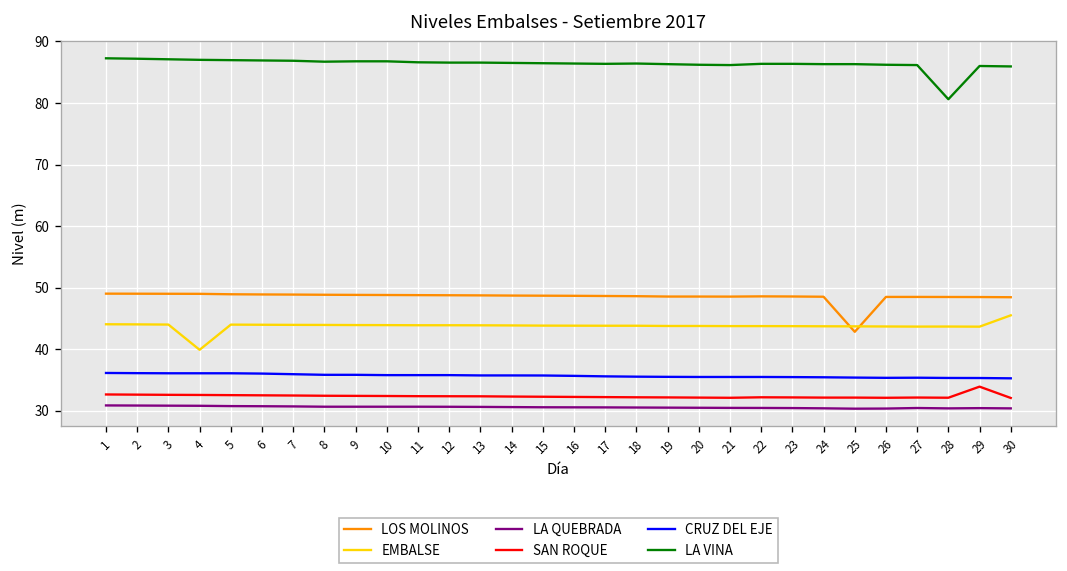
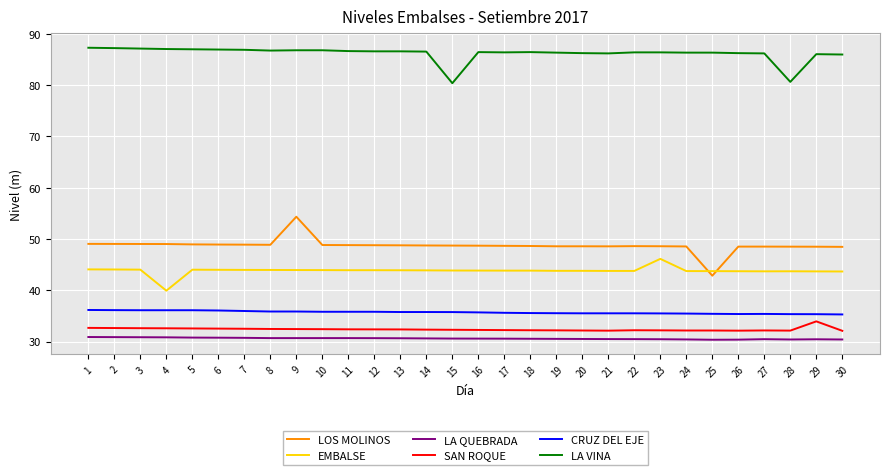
  {
    "LOS MOLINOS": {
      "1": 49,
      "2": 49,
      "3": 49,
      "4": 49,
      "5": 49,
      "6": 49,
      "7": 49,
      "8": 49,
-     "9": 49,
+     "9": 54,
      "10": 49,
      "11": 49,
      "12": 49,
      "13": 49,
      "14": 49,
      "15": 49,
      "16": 49,
      "17": 49,
      "18": 49,
      "19": 49,
      "20": 49,
      "21": 49,
      "22": 49,
      "23": 49,
      "24": 49,
      "25": 43,
      "26": 49,
      "27": 49,
      "28": 48,
      "29": 48,
      "30": 48
    },
    "EMBALSE": {
      "1": 44,
      "2": 44,
      "3": 44,
      "4": 40,
      "5": 44,
      "6": 44,
      "7": 44,
      "8": 44,
      "9": 44,
      "10": 44,
      "11": 44,
      "12": 44,
      "13": 44,
      "14": 44,
      "15": 44,
      "16": 44,
      "17": 44,
      "18": 44,
      "19": 44,
      "20": 44,
      "21": 44,
      "22": 44,
-     "23": 44,
+     "23": 46,
      "24": 44,
      "25": 44,
      "26": 44,
      "27": 44,
      "28": 44,
      "29": 44,
-     "30": 46
+     "30": 44
    },
    "LA QUEBRADA": {
      "1": 31,
      "2": 31,
      "3": 31,
      "4": 31,
      "5": 31,
      "6": 31,
      "7": 31,
      "8": 31,
      "9": 31,
      "10": 31,
      "11": 31,
      "12": 31,
      "13": 31,
      "14": 31,
      "15": 31,
      "16": 31,
      "17": 31,
      "18": 31,
      "19": 31,
      "20": 31,
      "21": 30,
      "22": 30,
      "23": 30,
      "24": 30,
      "25": 30,
      "26": 30,
      "27": 30,
      "28": 30,
      "29": 30,
      "30": 30
    },
    "SAN ROQUE": {
      "1": 33,
      "2": 33,
      "3": 33,
      "4": 33,
      "5": 33,
      "6": 33,
      "7": 32,
      "8": 32,
      "9": 32,
      "10": 32,
      "11": 32,
      "12": 32,
      "13": 32,
      "14": 32,
      "15": 32,
      "16": 32,
      "17": 32,
      "18": 32,
      "19": 32,
      "20": 32,
      "21": 32,
      "22": 32,
      "23": 32,
      "24": 32,
      "25": 32,
      "26": 32,
      "27": 32,
      "28": 32,
      "29": 34,
      "30": 32
    },
    "CRUZ DEL EJE": {
      "1": 36,
      "2": 36,
      "3": 36,
      "4": 36,
      "5": 36,
      "6": 36,
      "7": 36,
      "8": 36,
      "9": 36,
      "10": 36,
      "11": 36,
      "12": 36,
      "13": 36,
      "14": 36,
      "15": 36,
      "16": 36,
      "17": 36,
      "18": 36,
      "19": 36,
      "20": 36,
      "21": 36,
      "22": 36,
      "23": 35,
      "24": 35,
      "25": 35,
      "26": 35,
      "27": 35,
      "28": 35,
      "29": 35,
      "30": 35
    },
    "LA VINA": {
      "1": 87,
      "2": 87,
      "3": 87,
      "4": 87,
      "5": 87,
      "6": 87,
      "7": 87,
      "8": 87,
      "9": 87,
      "10": 87,
      "11": 87,
      "12": 87,
      "13": 87,
      "14": 87,
-     "15": 86,
+     "15": 80,
      "16": 86,
      "17": 86,
      "18": 86,
      "19": 86,
      "20": 86,
      "21": 86,
      "22": 86,
      "23": 86,
      "24": 86,
      "25": 86,
      "26": 86,
      "27": 86,
      "28": 81,
      "29": 86,
      "30": 86
    }
  }
